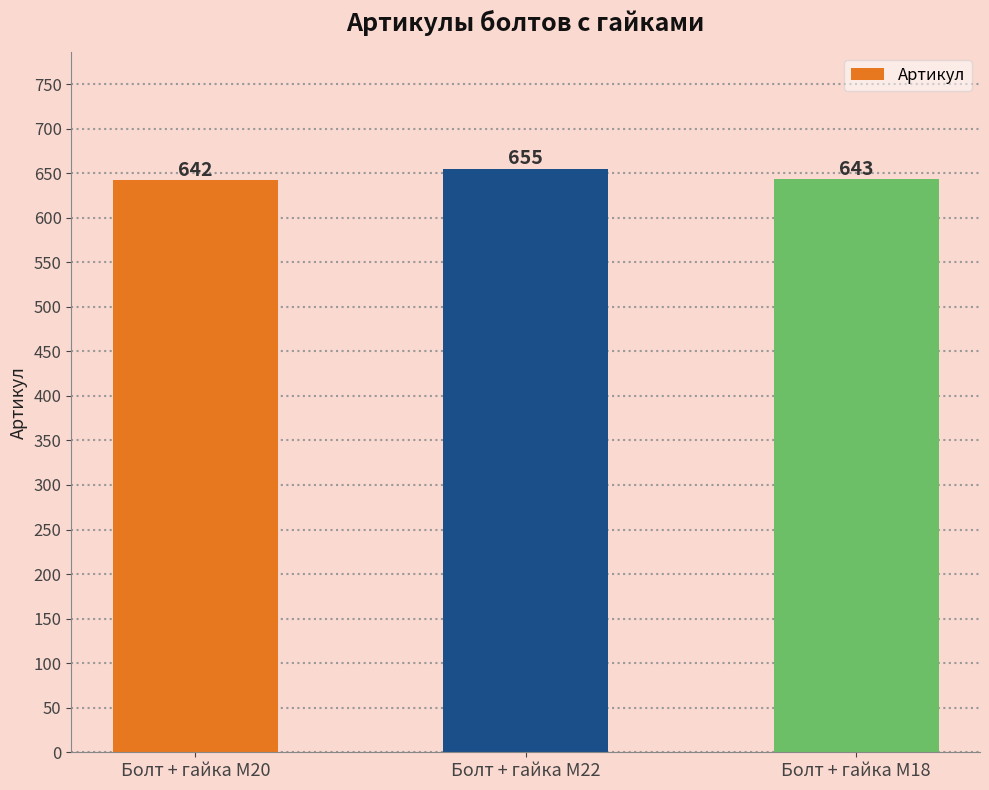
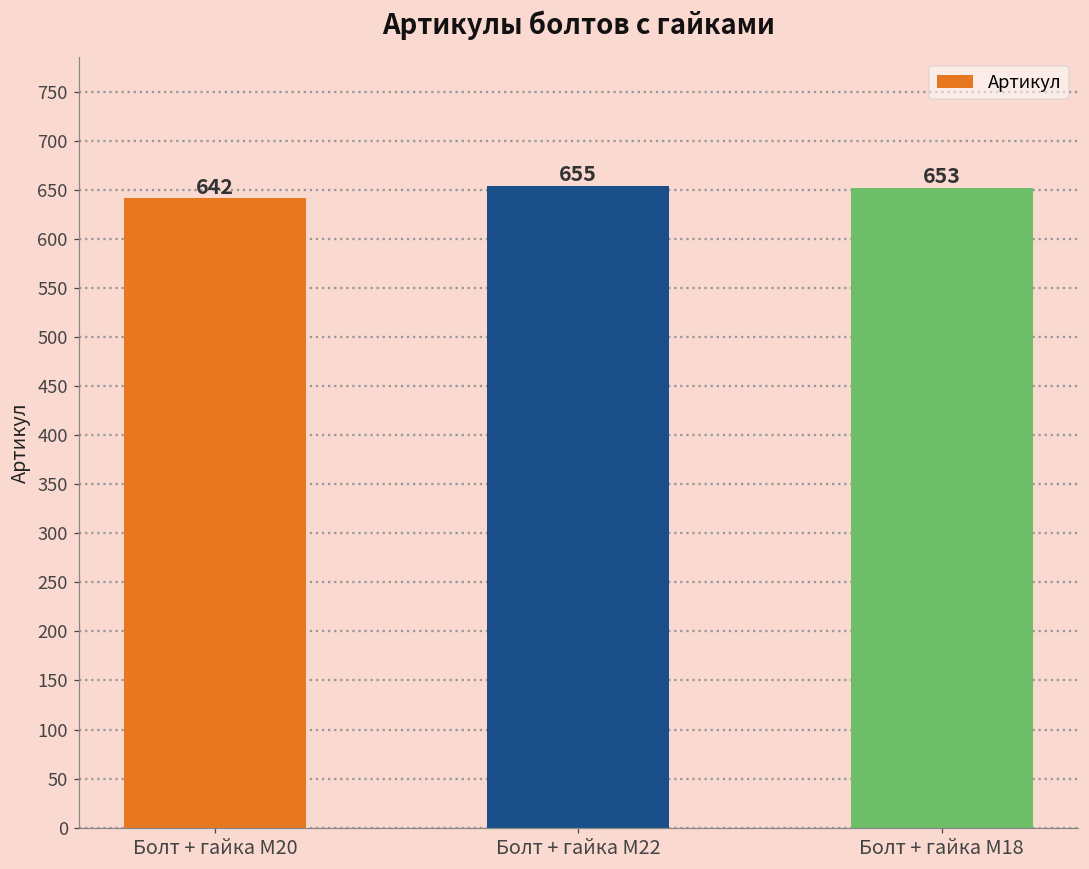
  {
    "Болт + гайка M20": 642,
    "Болт + гайка M22": 655,
-   "Болт + гайка M18": 643
+   "Болт + гайка M18": 653
  }
